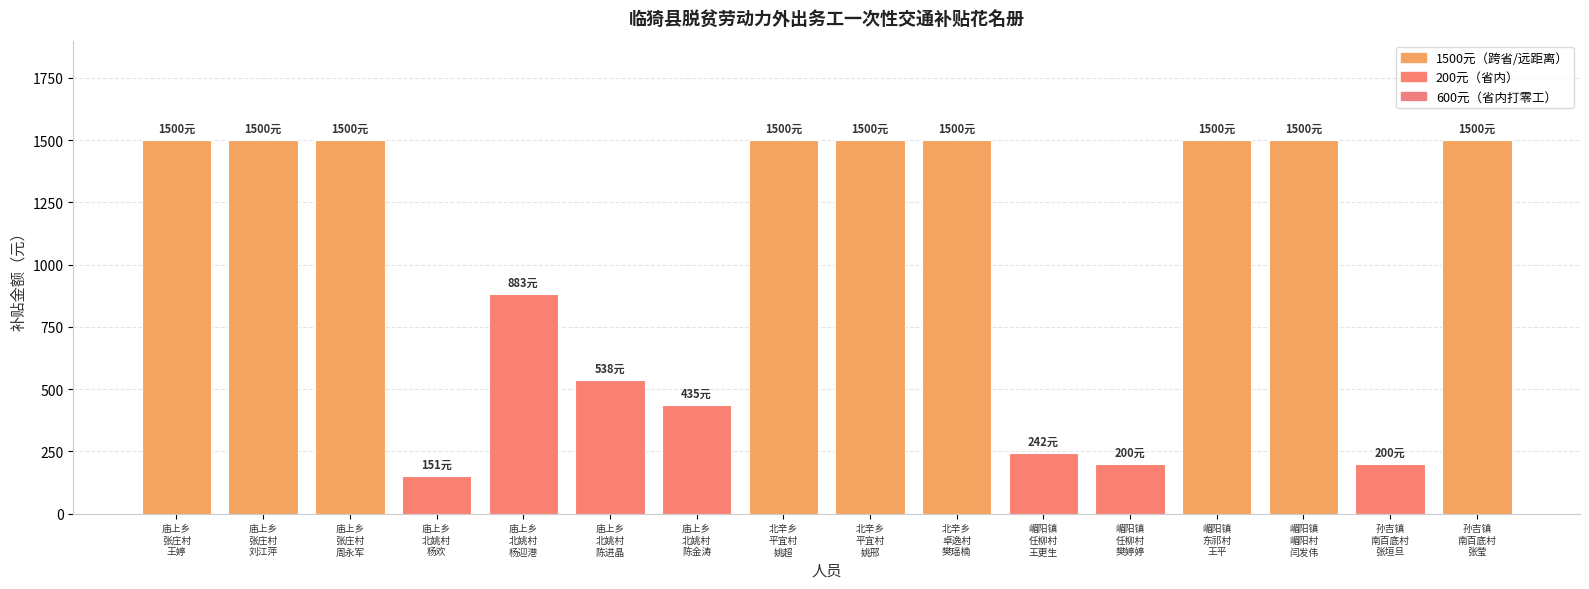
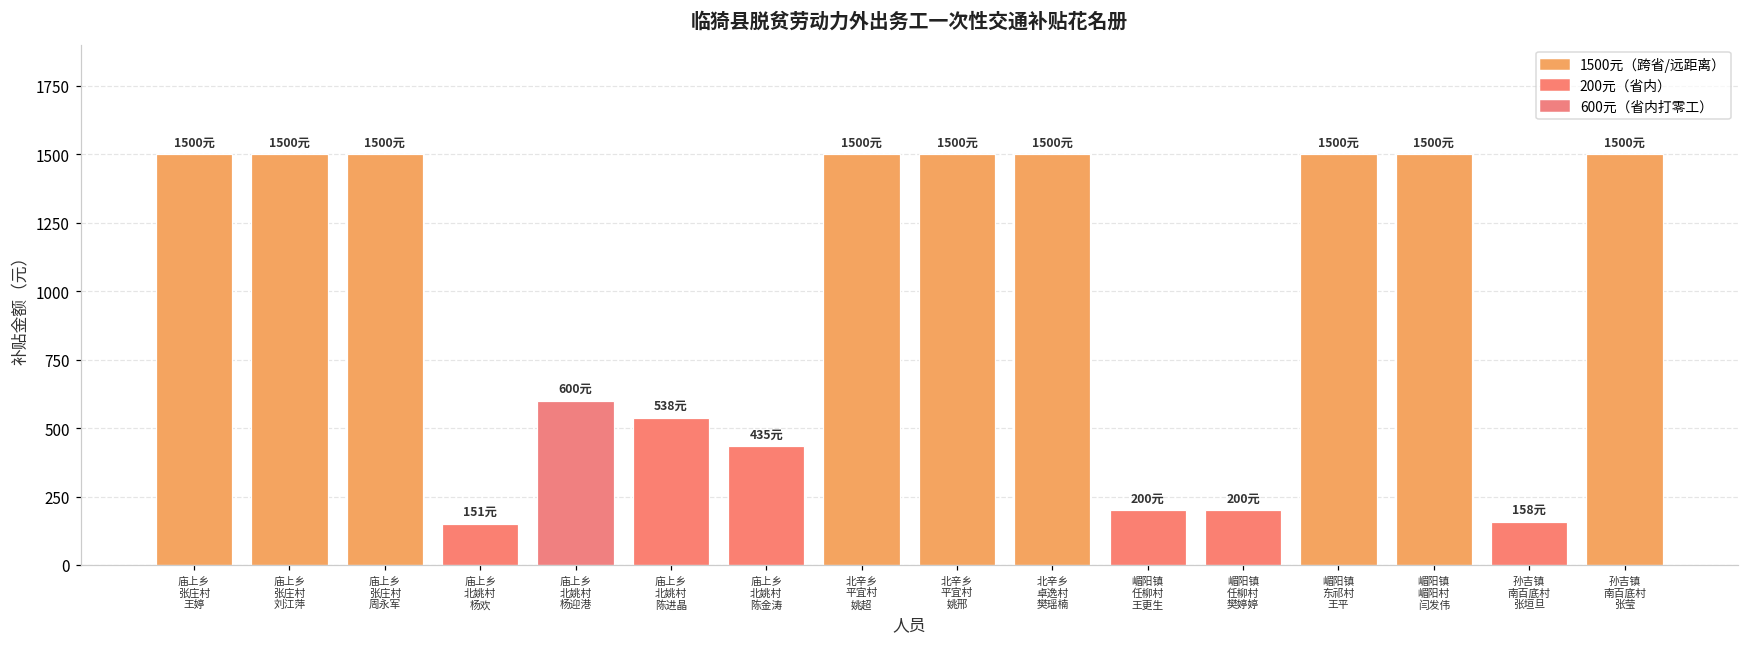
  {
    "庙上乡 张庄村 王婷": "1500元",
    "庙上乡 张庄村 刘江萍": "1500元",
    "庙上乡 张庄村 周永军": "1500元",
    "庙上乡 北姚村 杨欢": "151元",
-   "庙上乡 北姚村 杨迎港": "883元",
+   "庙上乡 北姚村 杨迎港": "600元",
    "庙上乡 北姚村 陈进晶": "538元",
    "庙上乡 北姚村 陈金涛": "435元",
    "北辛乡 平宜村 姚超": "1500元",
    "北辛乡 平宜村 姚邢": "1500元",
    "北辛乡 卓逸村 樊瑶楠": "1500元",
-   "嵋阳镇 任柳村 王更生": "242元",
+   "嵋阳镇 任柳村 王更生": "200元",
    "嵋阳镇 任柳村 樊婷婷": "200元",
    "嵋阳镇 东祁村 王平": "1500元",
    "嵋阳镇 嵋阳村 闫发伟": "1500元",
-   "孙吉镇 南百底村 张垣旦": "200元",
+   "孙吉镇 南百底村 张垣旦": "158元",
    "孙吉镇 南百底村 张莹": "1500元"
  }
